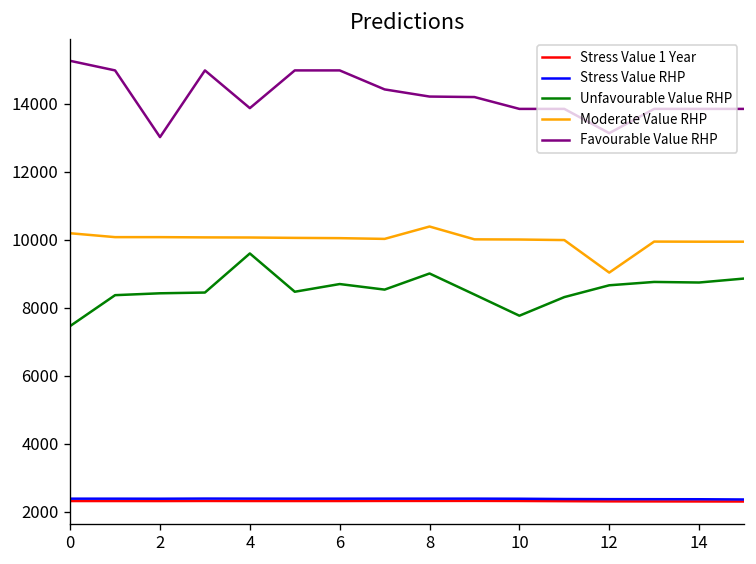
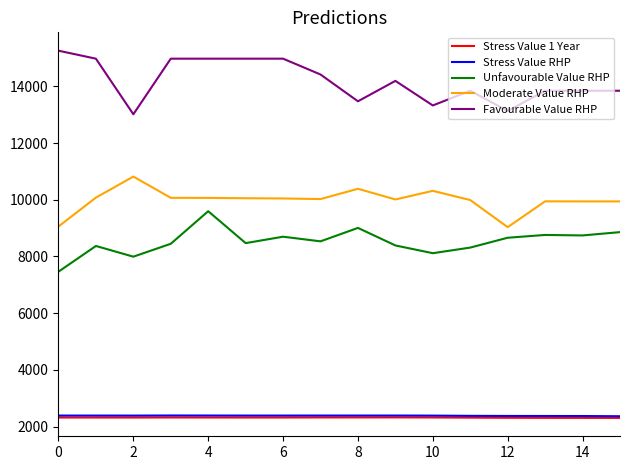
  {
    "Unfavourable Value RHP": {
      "0": 7500,
-     "2": 8400,
+     "2": 8000,
      "4": 9600,
      "6": 8700,
      "8": 9000,
-     "10": 7800,
+     "10": 8100,
      "12": 8700,
      "14": 8700
    },
    "Moderate Value RHP": {
-     "0": 10200,
-     "2": 10100,
+     "0": 9100,
+     "2": 10800,
      "4": 10100,
      "6": 10000,
      "8": 10400,
-     "10": 10000,
+     "10": 10300,
      "12": 9000,
      "14": 9900
    },
    "Favourable Value RHP": {
      "0": 15300,
      "2": 13000,
-     "4": 13900,
+     "4": 15000,
      "6": 15000,
-     "8": 14200,
-     "10": 13800
+     "8": 13500,
+     "10": 13300
    }
  }
